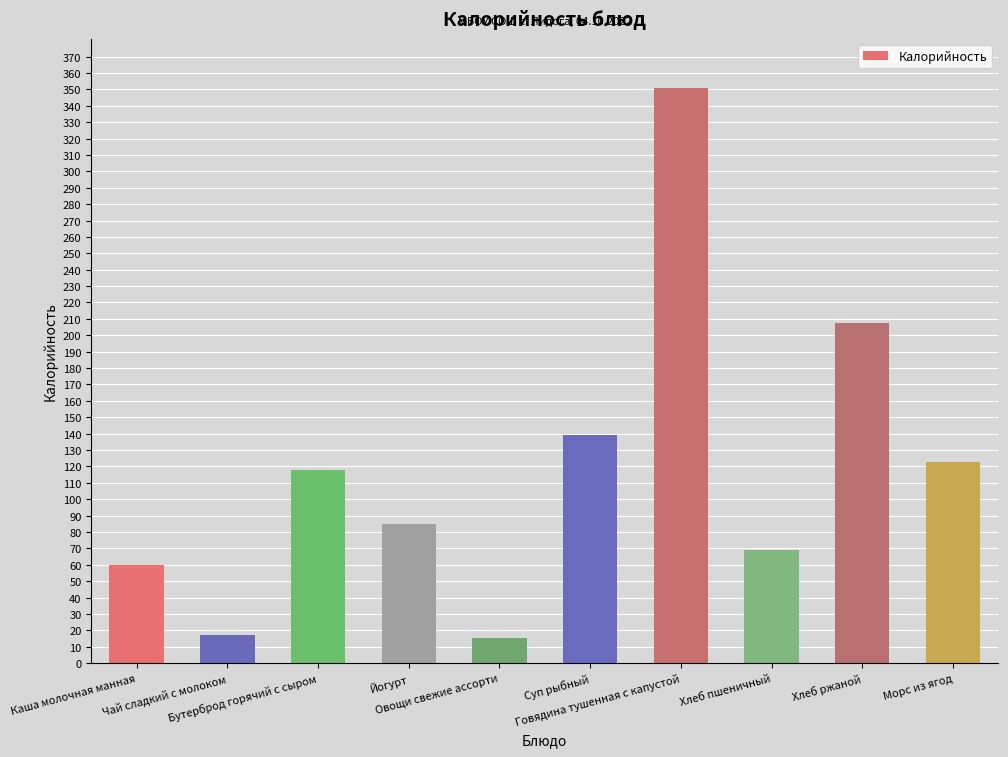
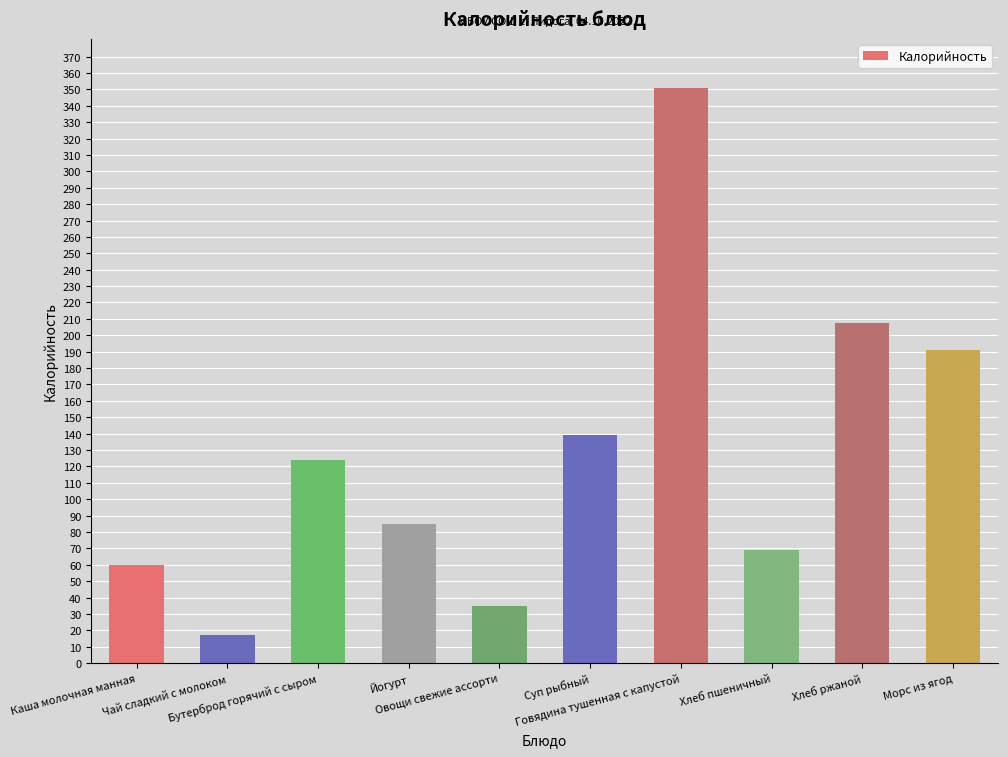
  {
    "Каша молочная манная": 60,
    "Чай сладкий с молоком": 17,
-   "Бутерброд горячий с сыром": 118,
+   "Бутерброд горячий с сыром": 124,
    "Йогурт": 85,
-   "Овощи свежие ассорти": 16,
+   "Овощи свежие ассорти": 35,
    "Суп рыбный": 139,
    "Говядина тушенная с капустой": 351,
    "Хлеб пшеничный": 69,
    "Хлеб ржаной": 207,
-   "Морс из ягод": 123
+   "Морс из ягод": 191
  }
